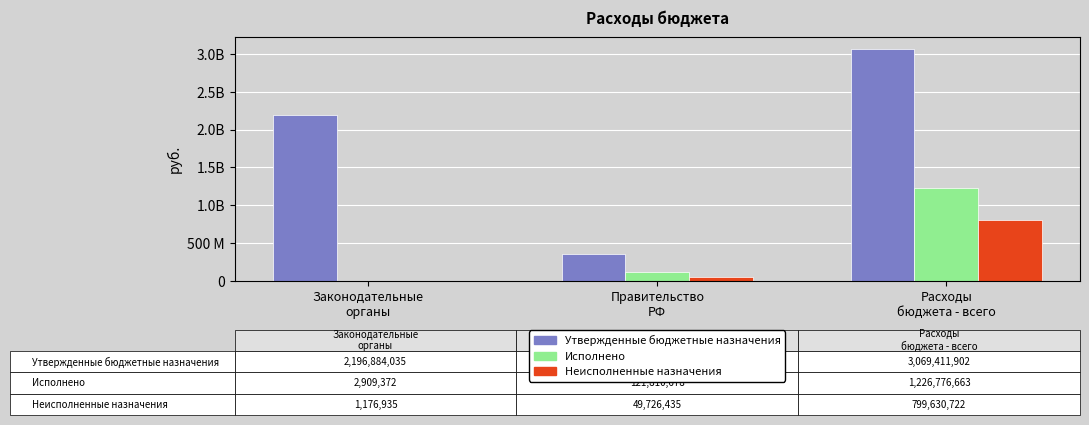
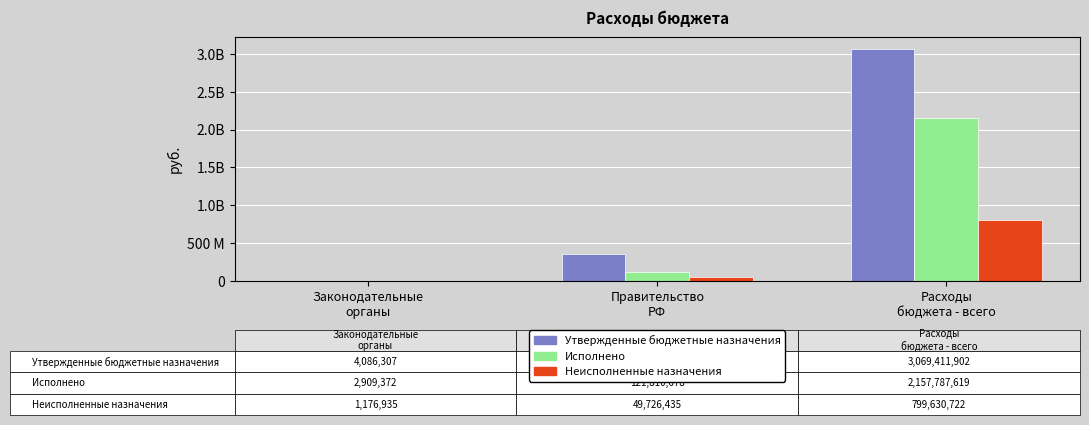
  {
    "Утвержденные бюджетные назначения": {
-     "Законодательные органы": "2,196,884,035"
+     "Законодательные органы": "4,086,307"
    },
    "Исполнено": {
-     "Расходы бюджета - всего": "1,226,776,663"
+     "Расходы бюджета - всего": "2,157,787,619"
    },
    "Неисполненные назначения": {
      "Правительство РФ": "0",
      "Расходы бюджета - всего": "800000000"
    }
  }
